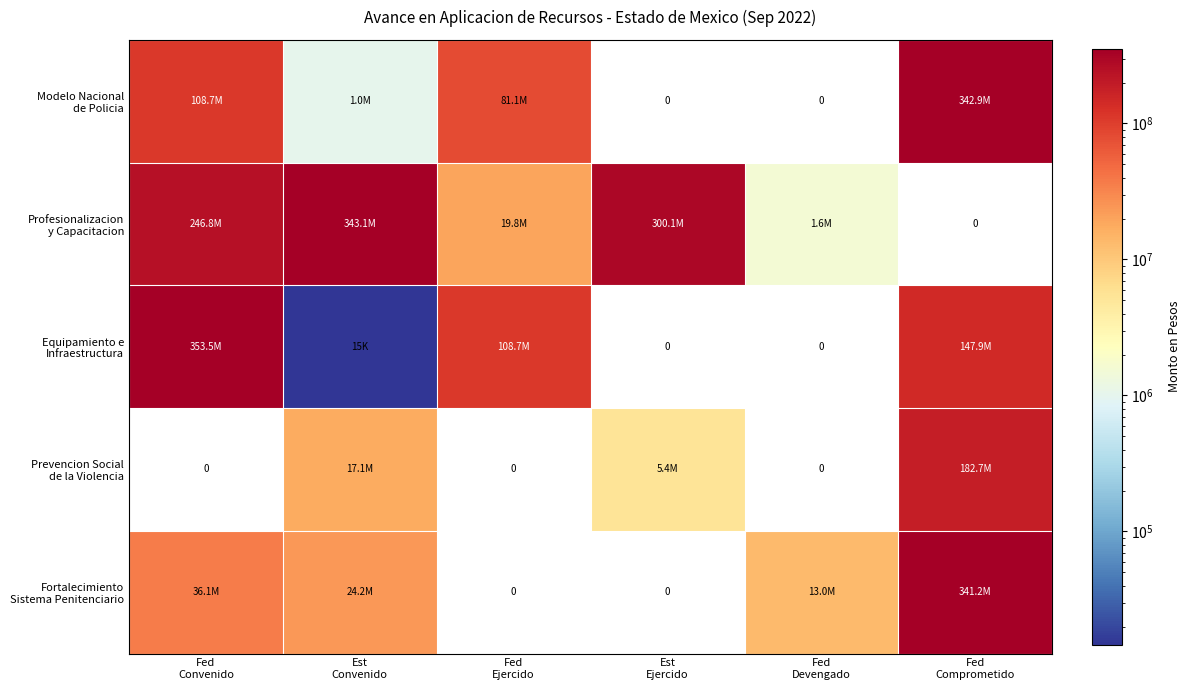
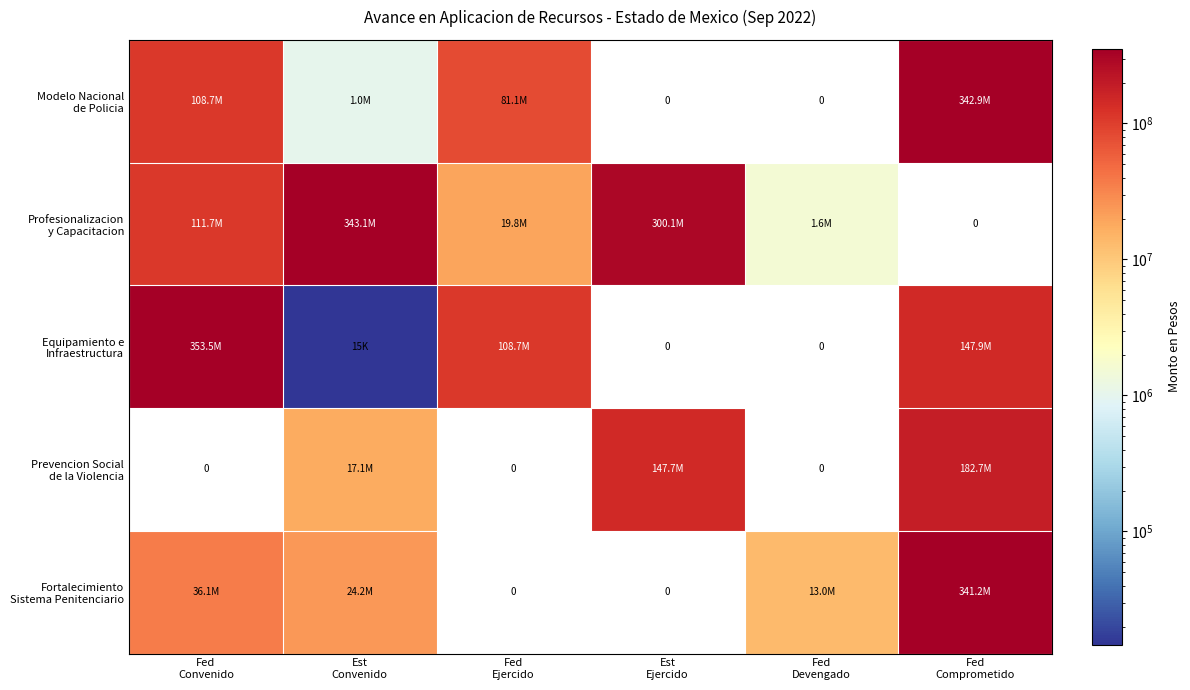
  {
    "Modelo Nacional de Policia": {
      "Fed Convenido": "108.7M",
      "Est Convenido": "1.0M",
      "Fed Ejercido": "81.1M",
      "Est Ejercido": "0",
      "Fed Devengado": "0",
      "Fed Comprometido": "342.9M"
    },
    "Profesionalizacion y Capacitacion": {
-     "Fed Convenido": "246.8M",
+     "Fed Convenido": "111.7M",
      "Est Convenido": "343.1M",
      "Fed Ejercido": "19.8M",
      "Est Ejercido": "300.1M",
      "Fed Devengado": "1.6M",
      "Fed Comprometido": "0"
    },
    "Equipamiento e Infraestructura": {
      "Fed Convenido": "353.5M",
      "Est Convenido": "15K",
      "Fed Ejercido": "108.7M",
      "Est Ejercido": "0",
      "Fed Devengado": "0",
      "Fed Comprometido": "147.9M"
    },
    "Prevencion Social de la Violencia": {
      "Fed Convenido": "0",
      "Est Convenido": "17.1M",
      "Fed Ejercido": "0",
-     "Est Ejercido": "5.4M",
+     "Est Ejercido": "147.7M",
      "Fed Devengado": "0",
      "Fed Comprometido": "182.7M"
    },
    "Fortalecimiento Sistema Penitenciario": {
      "Fed Convenido": "36.1M",
      "Est Convenido": "24.2M",
      "Fed Ejercido": "0",
      "Est Ejercido": "0",
      "Fed Devengado": "13.0M",
      "Fed Comprometido": "341.2M"
    }
  }
